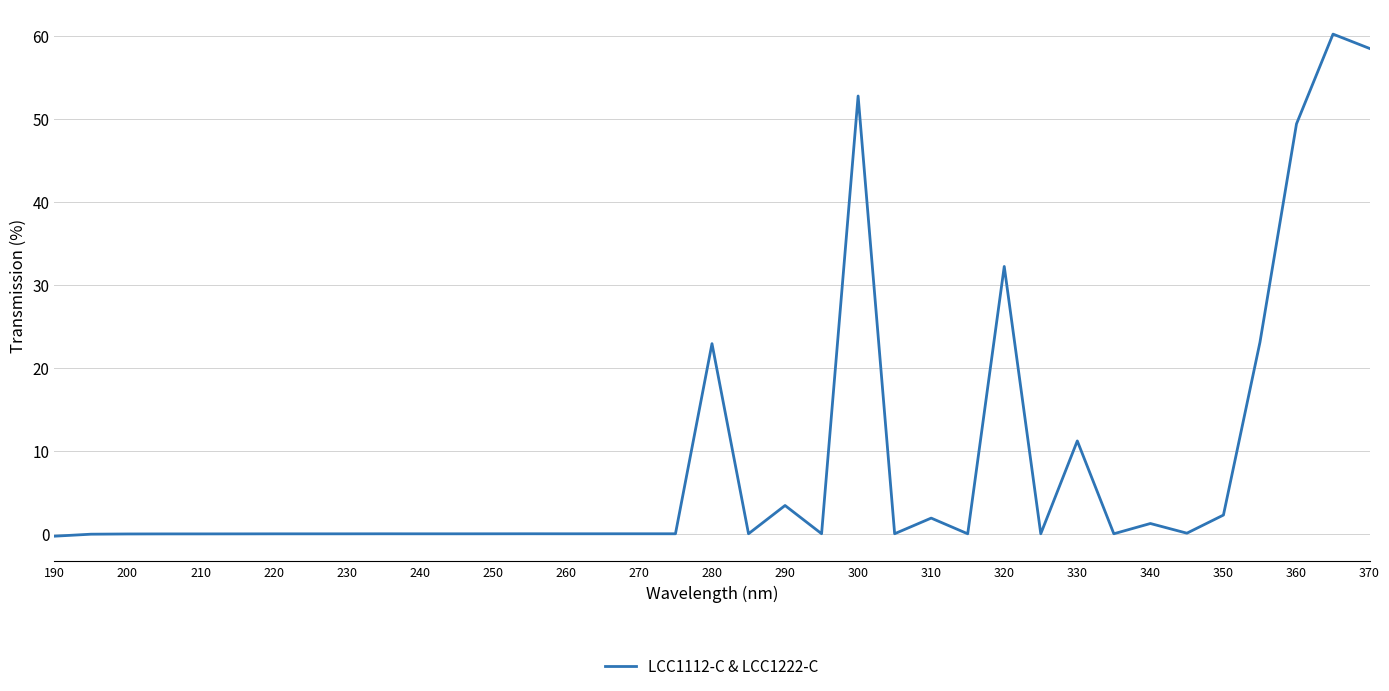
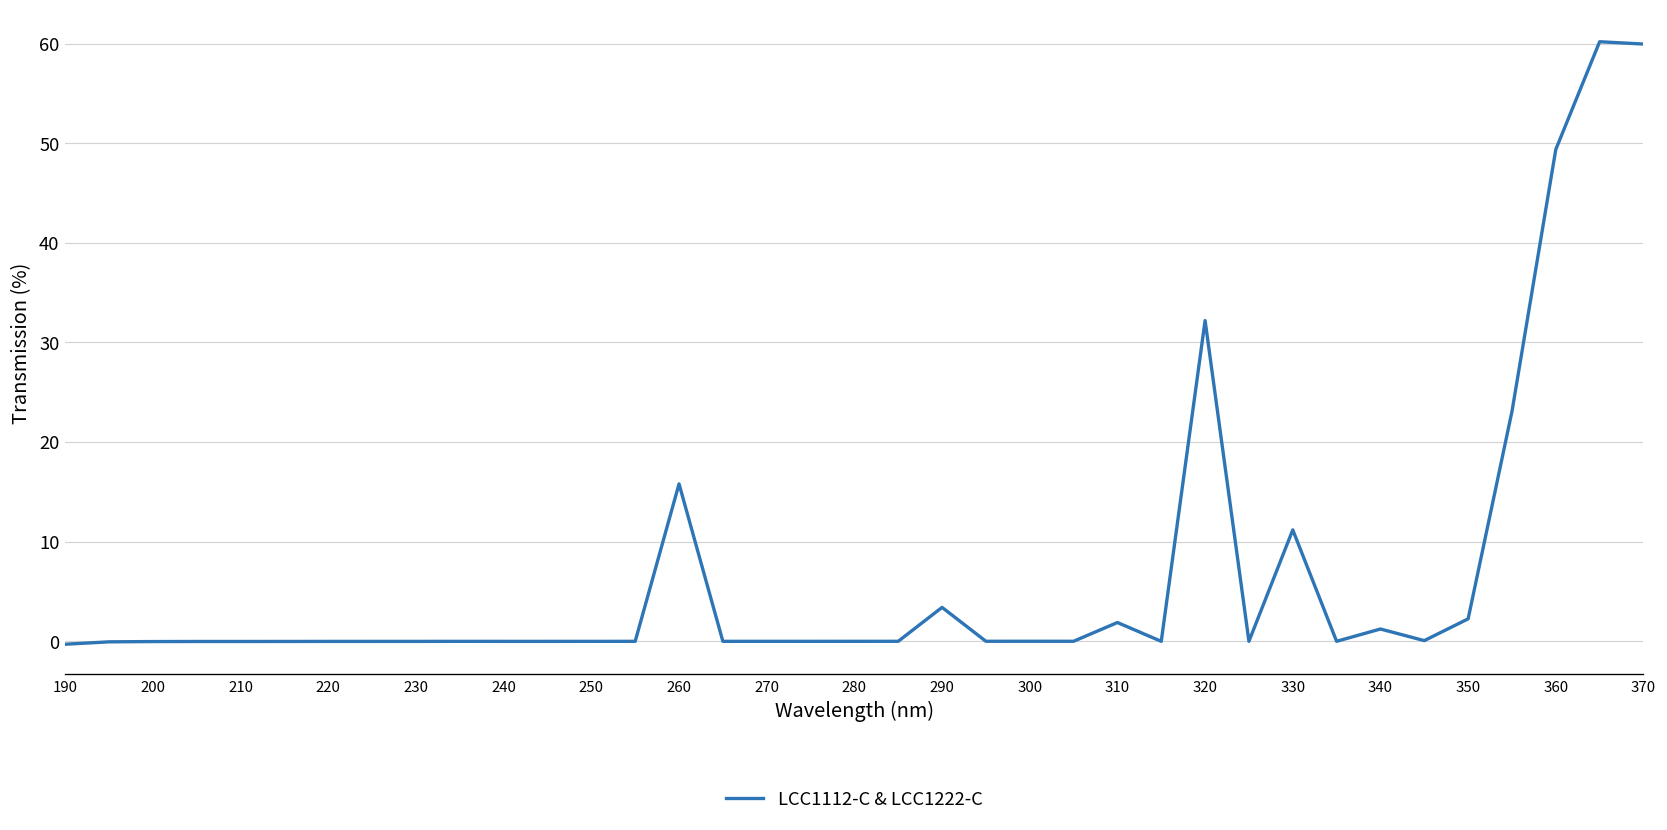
  {
    "190": 0,
    "200": 0,
    "210": 0,
    "220": 0,
    "230": 0,
    "240": 0,
    "250": 0,
-   "260": 0,
+   "260": 16,
    "270": 0,
-   "280": 23,
+   "280": 0,
    "290": 3,
-   "300": 53,
+   "300": 0,
    "310": 2,
    "320": 32,
    "330": 11,
    "340": 1,
    "350": 2,
    "360": 49,
-   "370": 58
+   "370": 60
  }
